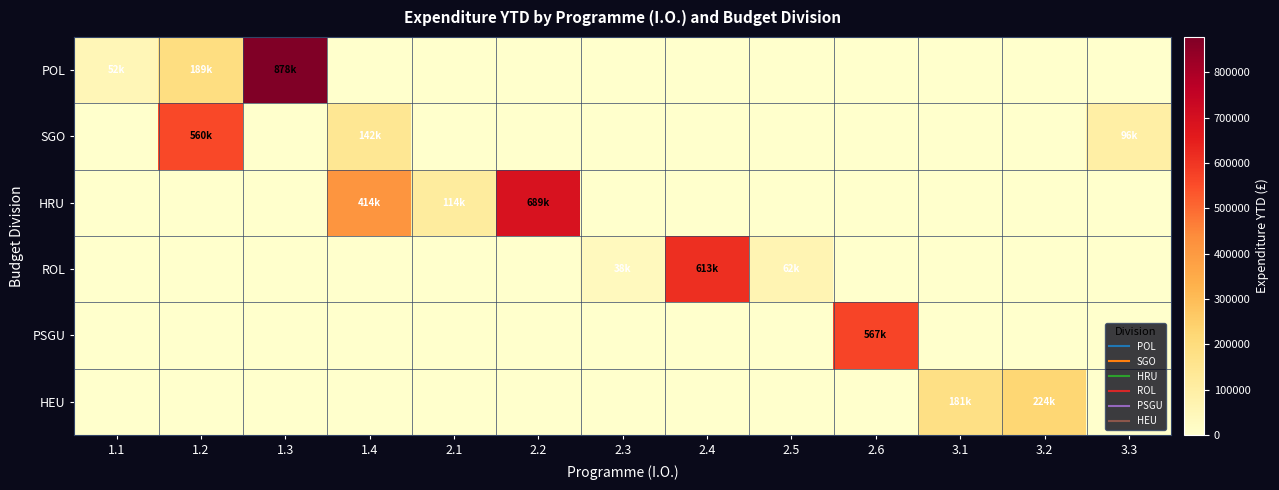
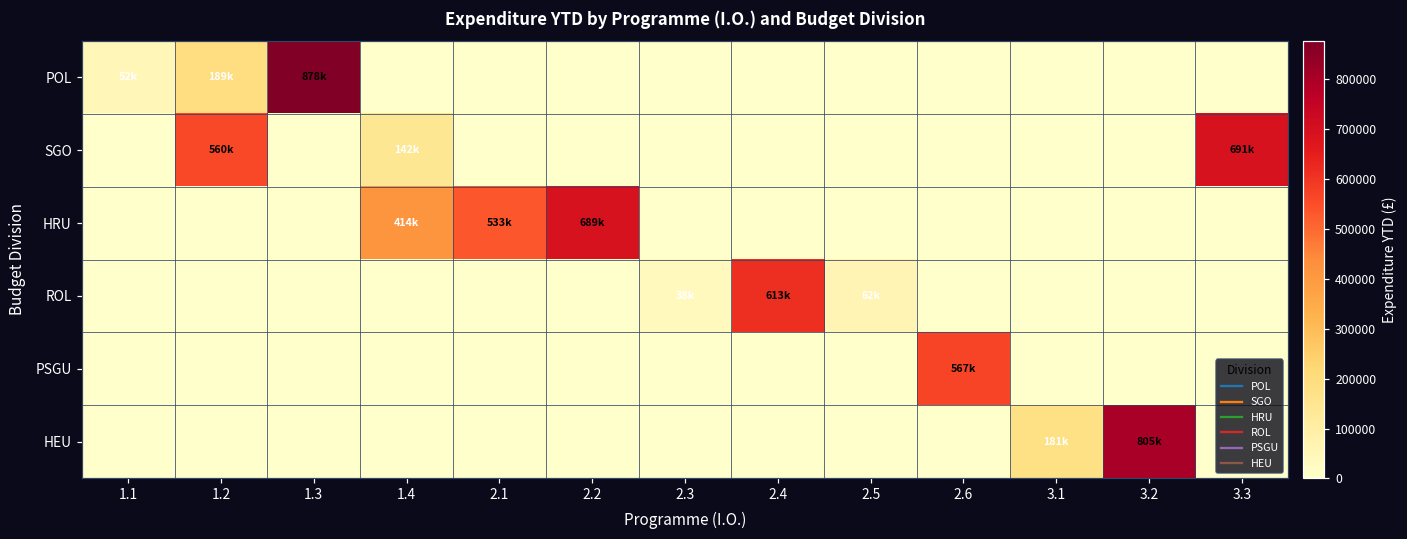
  {
    "POL": {
      "1.1": "52k",
      "1.2": "189k",
      "1.3": "878k"
    },
    "SGO": {
      "1.2": "560k",
      "1.4": "142k",
-     "3.3": "96k"
+     "3.3": "691k"
    },
    "HRU": {
      "1.4": "414k",
-     "2.1": "114k",
+     "2.1": "533k",
      "2.2": "689k"
    },
    "ROL": {
      "2.3": "38k",
      "2.4": "613k",
      "2.5": "62k"
    },
    "PSGU": {
      "2.6": "567k"
    },
    "HEU": {
      "3.1": "181k",
-     "3.2": "224k"
+     "3.2": "805k"
    }
  }
